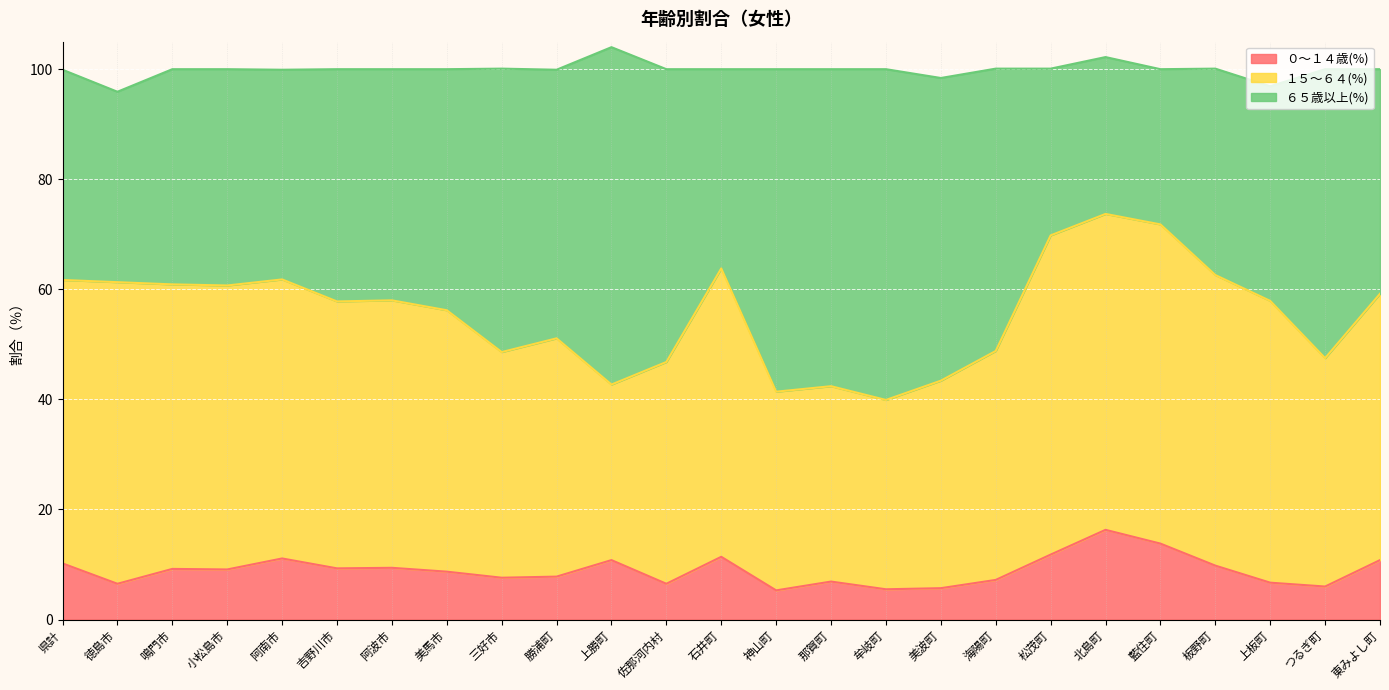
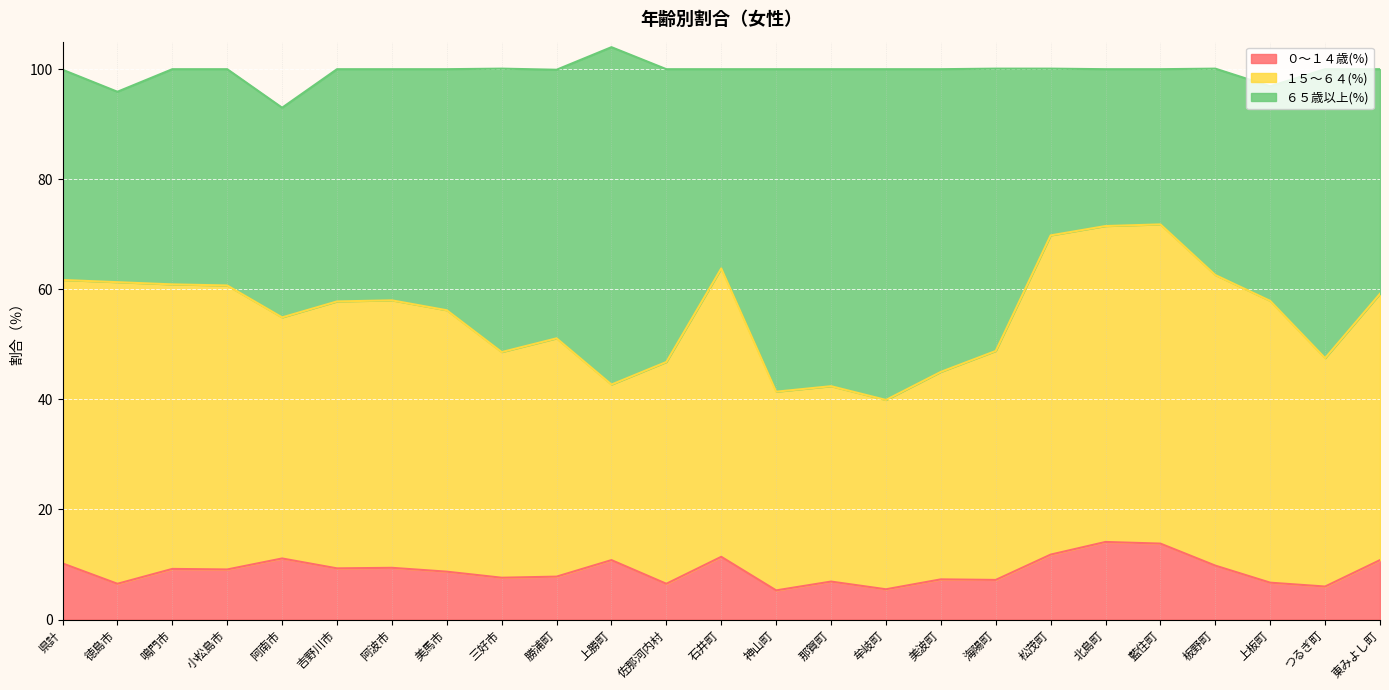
  {
    "０～１４歳(%)": {
      "県計": 10,
      "徳島市": 7,
      "鳴門市": 9,
      "小松島市": 9,
      "阿南市": 11,
      "吉野川市": 9,
      "阿波市": 9,
      "美馬市": 9,
      "三好市": 8,
      "勝浦町": 8,
      "上勝町": 11,
      "佐那河内村": 7,
      "石井町": 11,
      "神山町": 5,
      "那賀町": 7,
      "牟岐町": 6,
-     "美波町": 6,
+     "美波町": 7,
      "海陽町": 7,
      "松茂町": 12,
-     "北島町": 16,
+     "北島町": 14,
      "藍住町": 14,
      "板野町": 10,
      "上板町": 7,
      "つるぎ町": 6,
      "東みよし町": 11
    },
    "１５～６４(%)": {
      "県計": 52,
      "徳島市": 55,
      "鳴門市": 52,
      "小松島市": 52,
-     "阿南市": 51,
+     "阿南市": 44,
      "吉野川市": 49,
      "阿波市": 49,
      "美馬市": 48,
      "三好市": 41,
      "勝浦町": 43,
      "上勝町": 32,
      "佐那河内村": 40,
      "石井町": 52,
      "神山町": 36,
      "那賀町": 36,
      "牟岐町": 34,
      "美波町": 38,
      "海陽町": 42,
      "松茂町": 58,
      "北島町": 57,
      "藍住町": 58,
      "板野町": 53,
      "上板町": 51,
      "つるぎ町": 42,
      "東みよし町": 48
    },
    "６５歳以上(%)": {
      "県計": 38,
      "徳島市": 35,
      "鳴門市": 39,
      "小松島市": 39,
      "阿南市": 38,
      "吉野川市": 42,
      "阿波市": 42,
      "美馬市": 44,
      "三好市": 51,
      "勝浦町": 49,
      "上勝町": 61,
      "佐那河内村": 53,
      "石井町": 36,
      "神山町": 59,
      "那賀町": 58,
      "牟岐町": 60,
      "美波町": 55,
      "海陽町": 51,
      "松茂町": 30,
      "北島町": 29,
      "藍住町": 28,
      "板野町": 38,
      "東みよし町": 41
    }
  }
